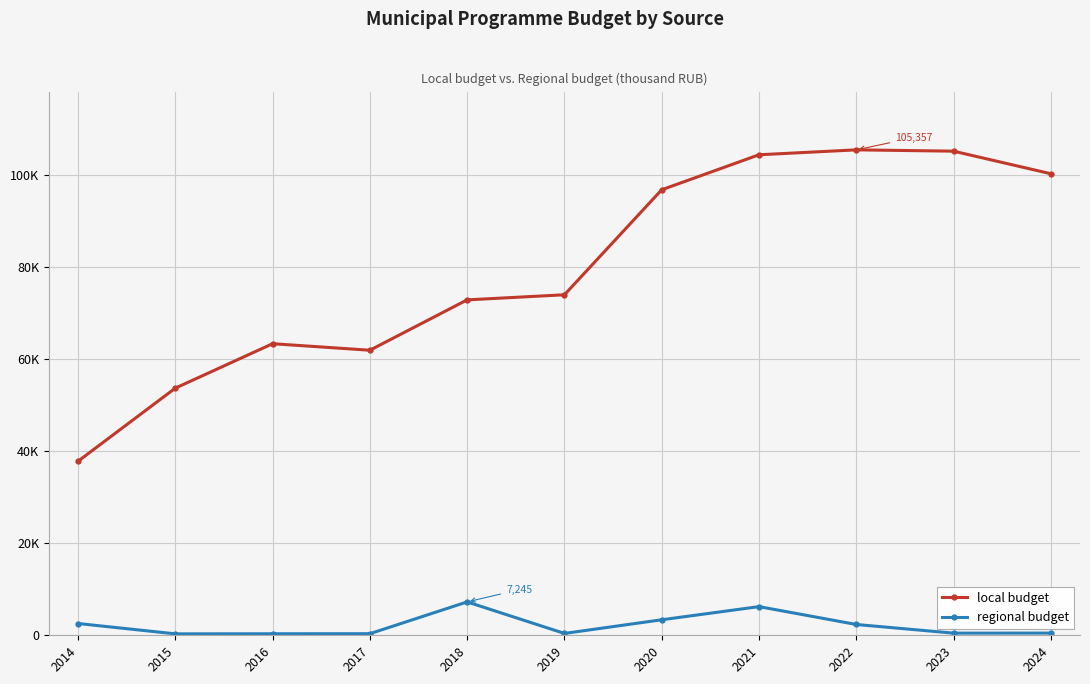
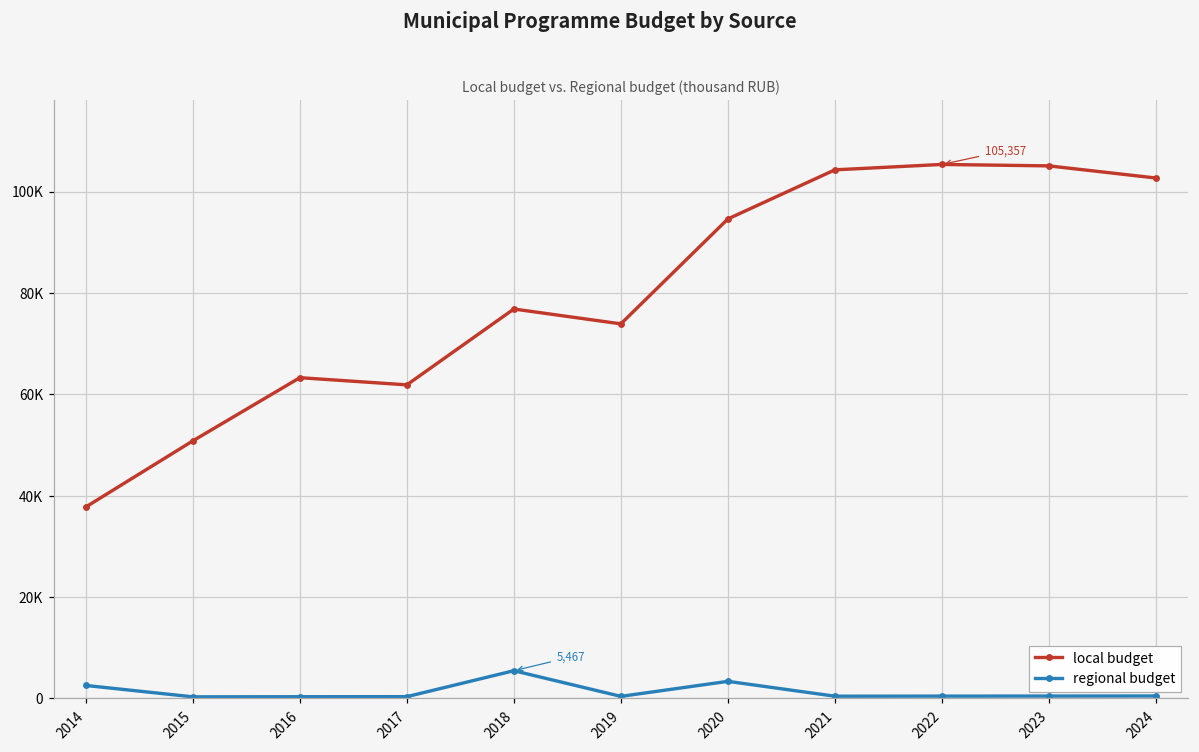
  {
    "local budget": {
      "2014": "38000",
-     "2015": "54000",
+     "2015": "51000",
      "2016": "63000",
      "2017": "62000",
-     "2018": "73000",
+     "2018": "77000",
      "2019": "74000",
-     "2020": "97000",
+     "2020": "95000",
      "2021": "104000",
      "2023": "105000",
-     "2024": "100000"
+     "2024": "103000"
    },
    "regional budget": {
-     "2018": "7,245",
-     "2021": "6000",
-     "2022": "2000"
+     "2018": "5,467",
+     "2021": "0",
+     "2022": "0"
    }
  }
